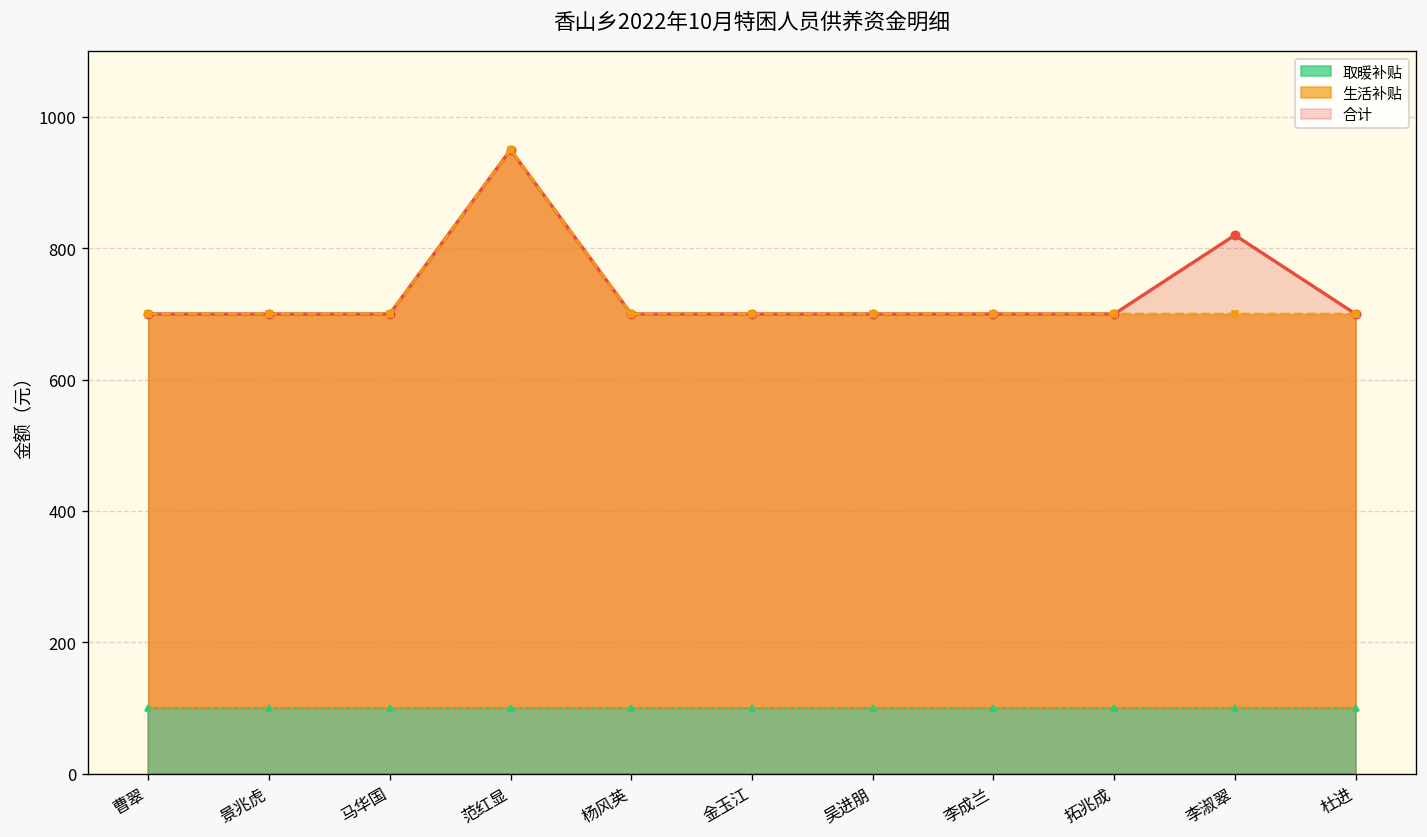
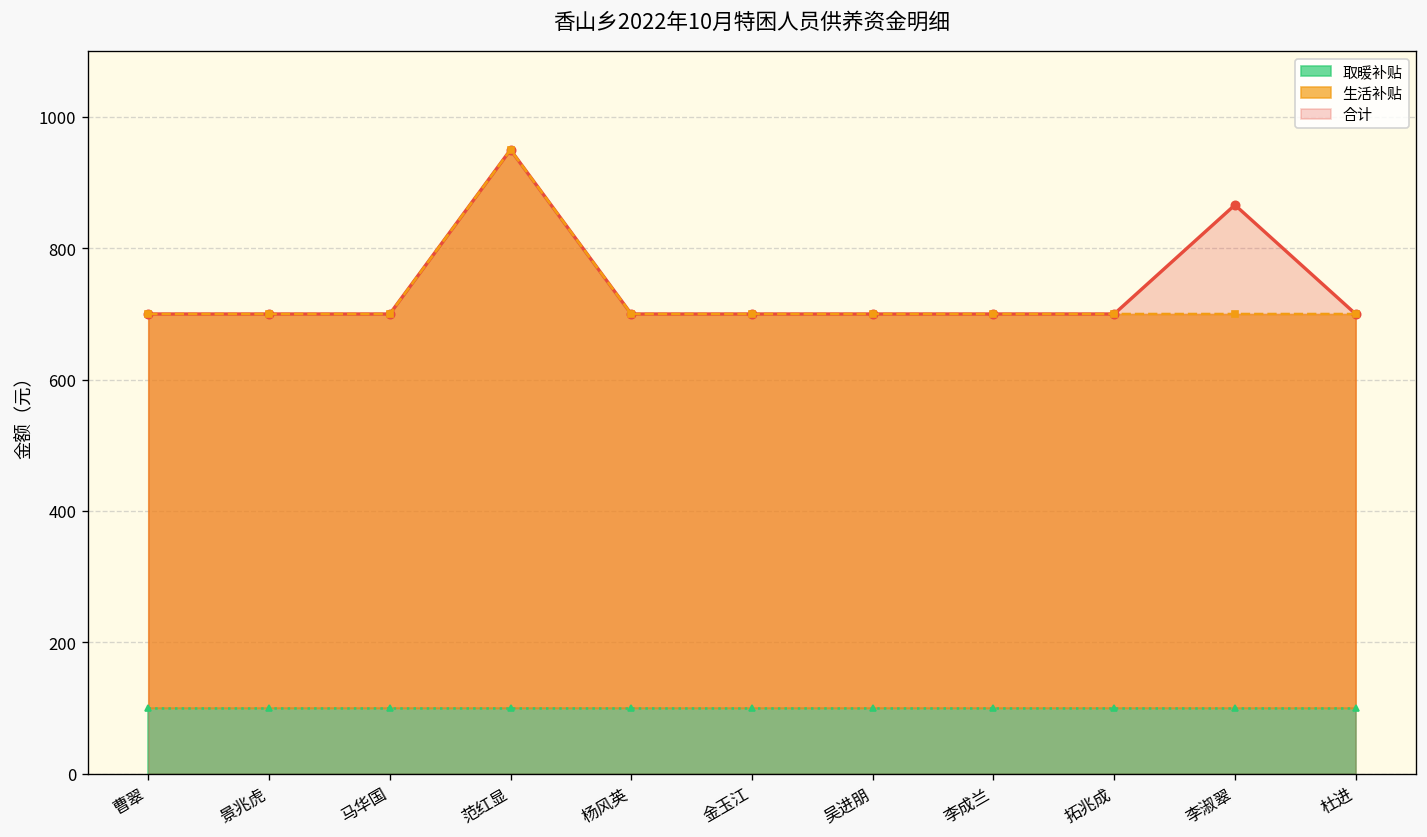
  {
    "取暖补贴": {
      "曹翠": 100,
      "景兆虎": 100,
      "马华国": 100,
      "范红显": 100,
      "杨风英": 100,
      "金玉江": 100,
      "吴进朋": 100,
      "李成兰": 100,
      "拓兆成": 100,
      "李淑翠": 100,
      "杜进": 100
    },
    "生活补贴": {
      "李淑翠": 700
    },
    "合计": {
-     "李淑翠": 820
+     "李淑翠": 870
    }
  }
